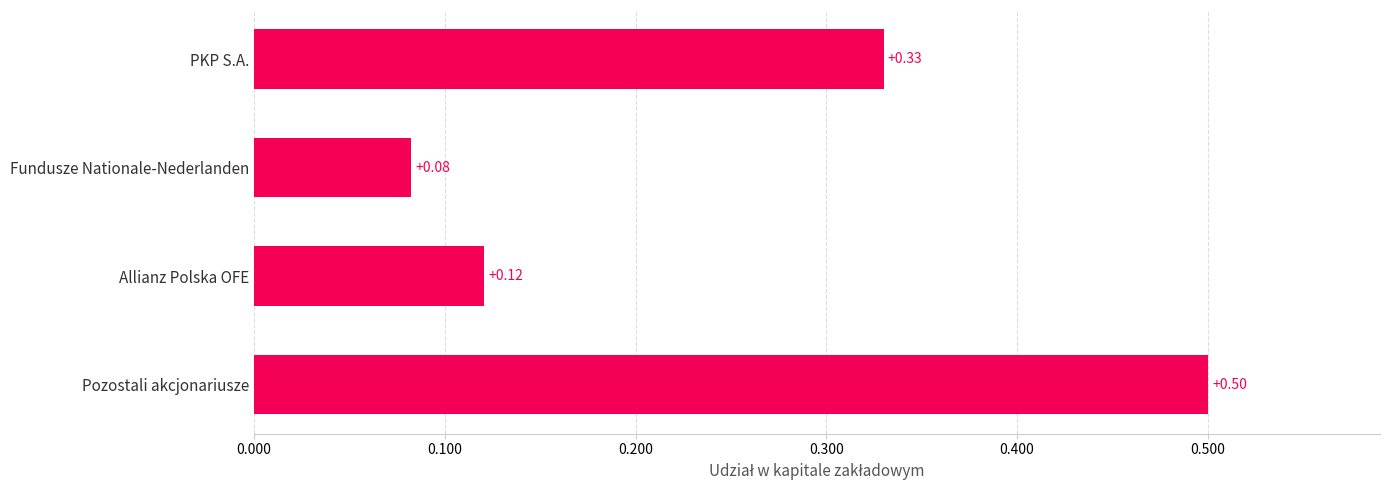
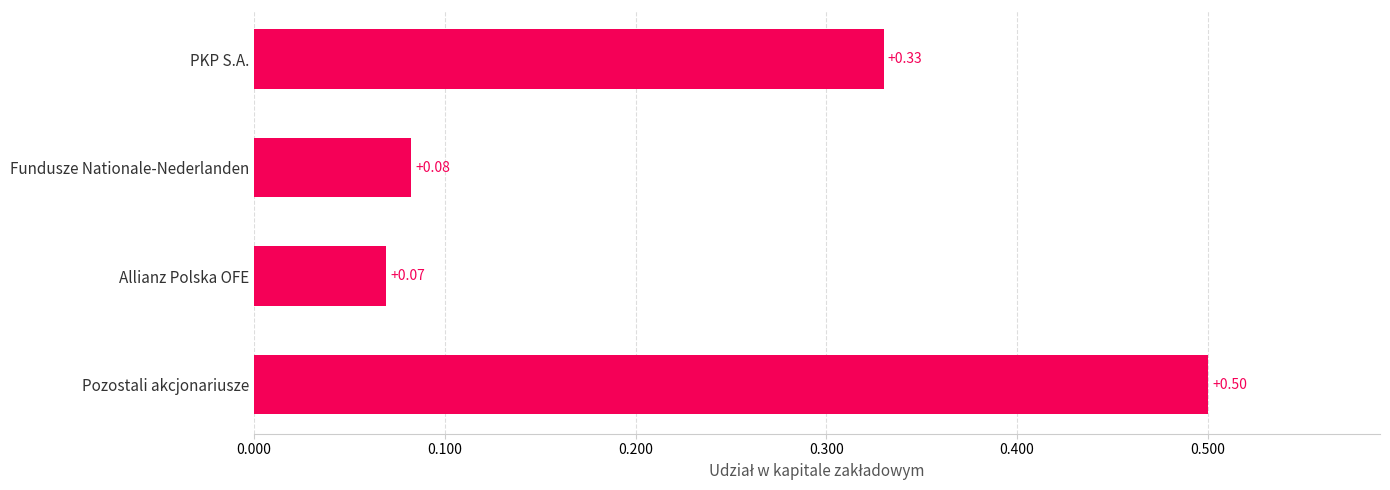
  {
    "PKP S.A.": "+0.33",
    "Fundusze Nationale-Nederlanden": "+0.08",
-   "Allianz Polska OFE": "+0.12",
+   "Allianz Polska OFE": "+0.07",
    "Pozostali akcjonariusze": "+0.50"
  }
